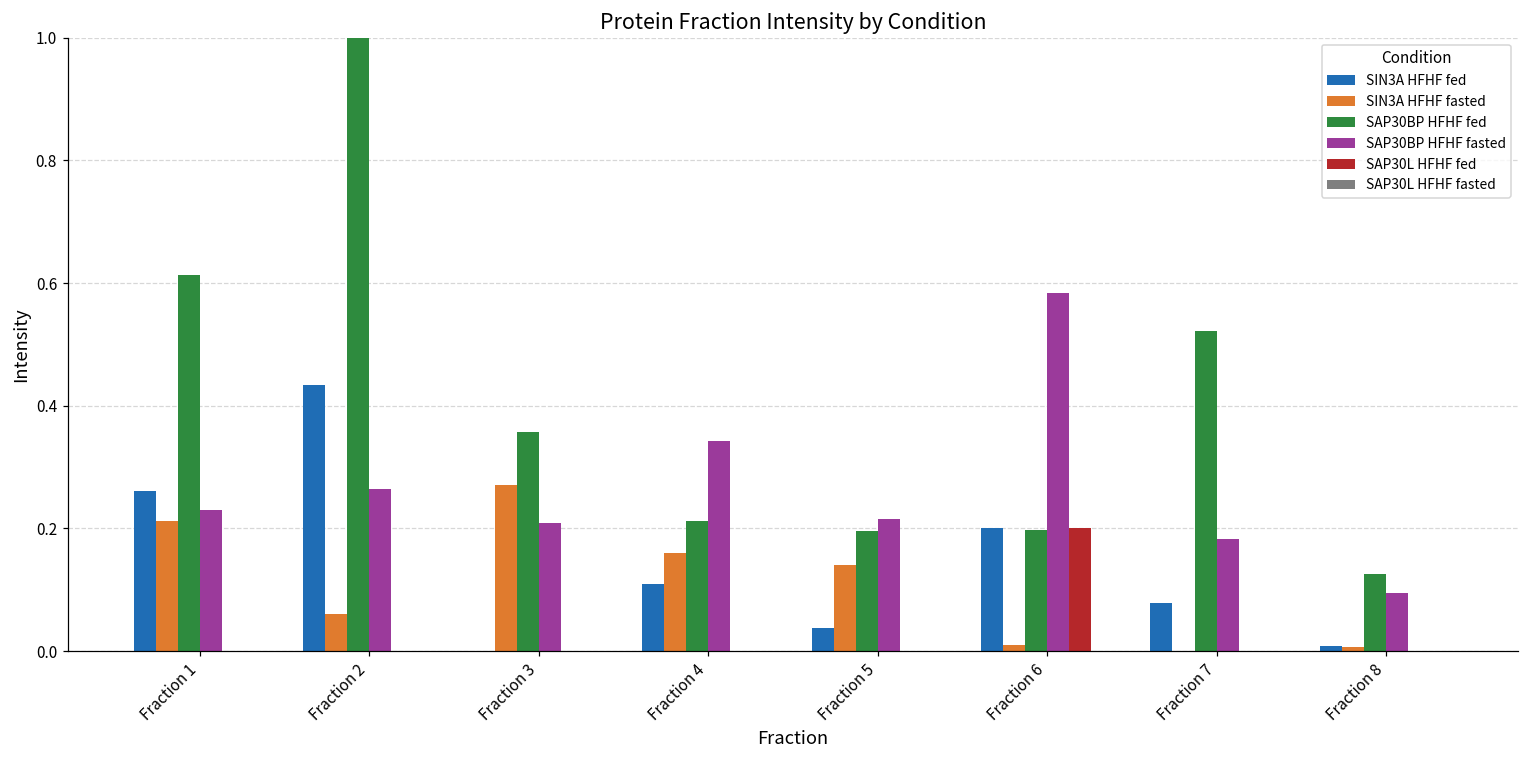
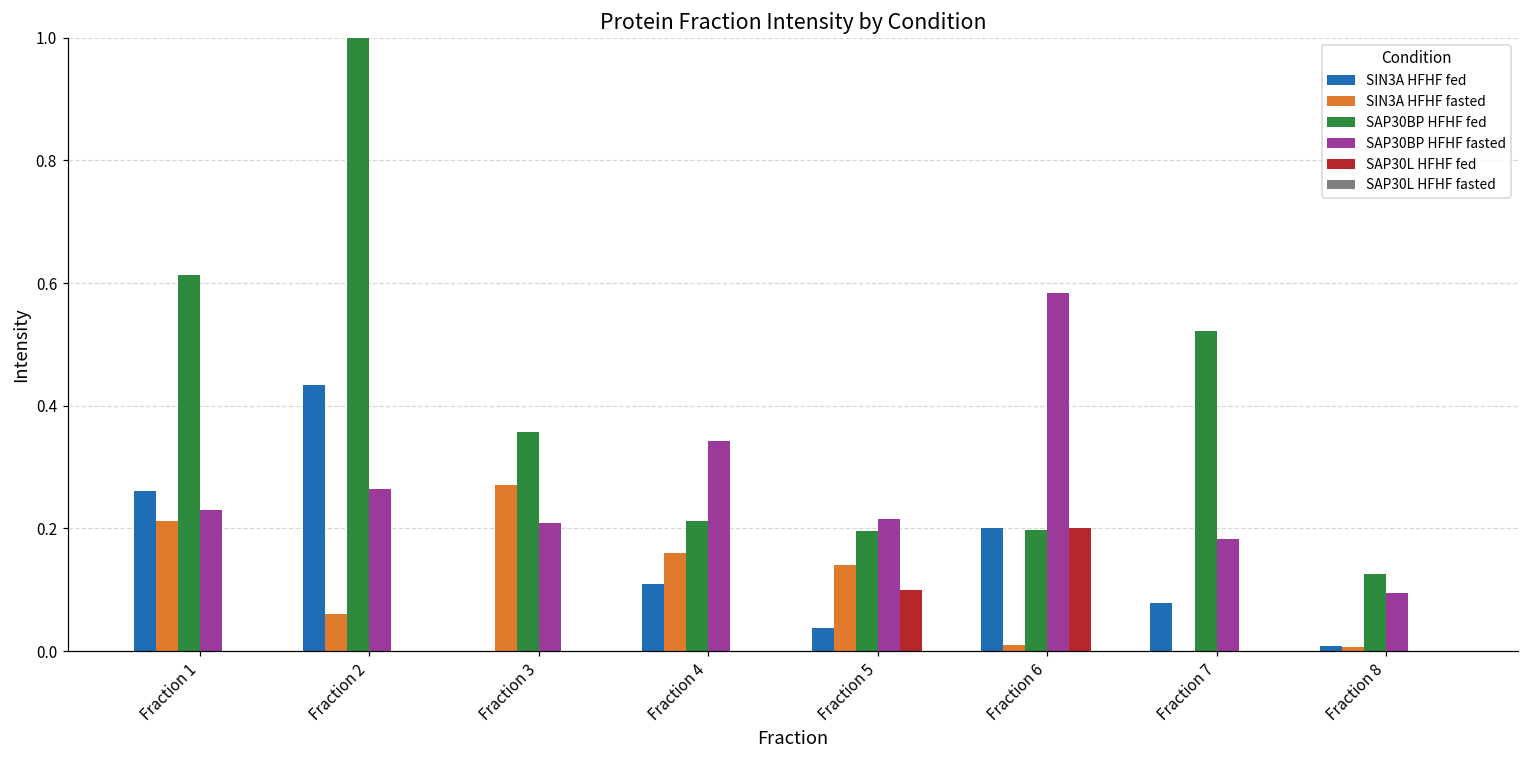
  {
    "SIN3A HFHF fed": {
      "Fraction 1": 0.26,
      "Fraction 2": 0.43,
      "Fraction 3": 0.0,
      "Fraction 4": 0.11,
      "Fraction 5": 0.04,
      "Fraction 6": 0.2,
      "Fraction 7": 0.08,
      "Fraction 8": 0.01
    },
    "SIN3A HFHF fasted": {
      "Fraction 1": 0.21,
      "Fraction 2": 0.06,
      "Fraction 3": 0.27,
      "Fraction 4": 0.16,
      "Fraction 5": 0.14,
      "Fraction 6": 0.01,
      "Fraction 7": 0.0,
      "Fraction 8": 0.01
    },
    "SAP30BP HFHF fed": {
      "Fraction 1": 0.61,
      "Fraction 2": 1.0,
      "Fraction 3": 0.36,
      "Fraction 4": 0.21,
      "Fraction 5": 0.2,
      "Fraction 6": 0.2,
      "Fraction 7": 0.52,
      "Fraction 8": 0.13
    },
    "SAP30BP HFHF fasted": {
      "Fraction 1": 0.23,
      "Fraction 2": 0.26,
      "Fraction 3": 0.21,
      "Fraction 4": 0.34,
      "Fraction 5": 0.22,
      "Fraction 6": 0.58,
      "Fraction 7": 0.18,
      "Fraction 8": 0.09
    },
    "SAP30L HFHF fed": {
      "Fraction 1": 0.0,
      "Fraction 2": 0.0,
      "Fraction 3": 0.0,
      "Fraction 4": 0.0,
-     "Fraction 5": 0.0,
+     "Fraction 5": 0.1,
      "Fraction 6": 0.2,
      "Fraction 7": 0.0,
      "Fraction 8": 0.0
    },
    "SAP30L HFHF fasted": {
      "Fraction 1": 0.0,
      "Fraction 2": 0.0,
      "Fraction 3": 0.0,
      "Fraction 4": 0.0,
      "Fraction 5": 0.0,
      "Fraction 6": 0.0,
      "Fraction 7": 0.0,
      "Fraction 8": 0.0
    }
  }
